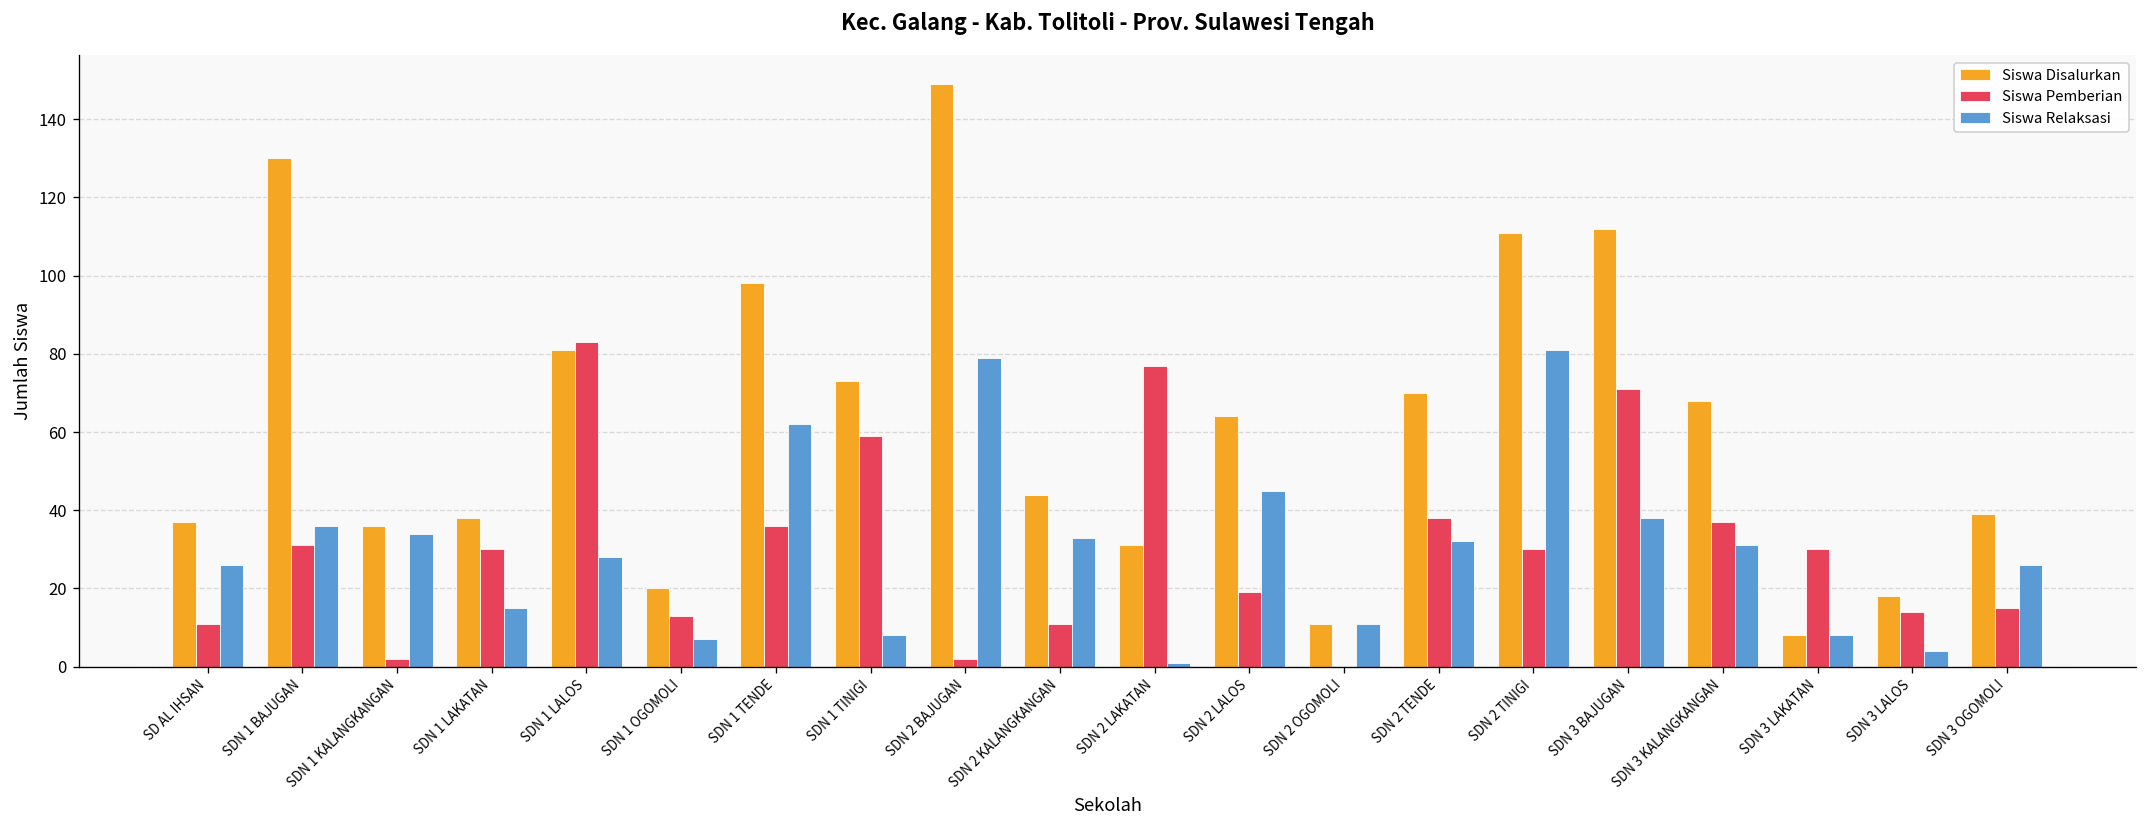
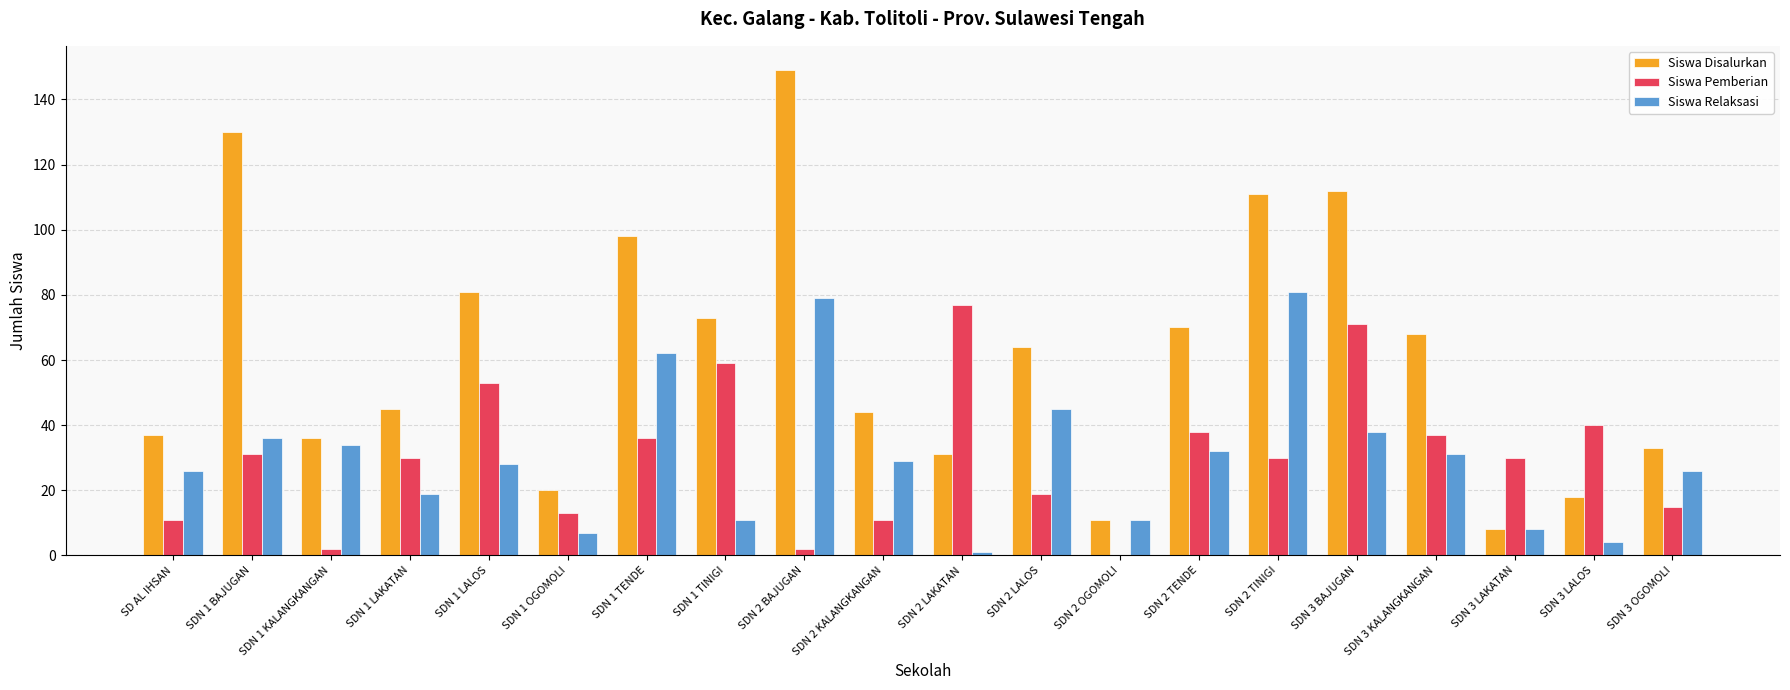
  {
    "Siswa Disalurkan": {
      "SD AL IHSAN": 37,
      "SDN 1 BAJUGAN": 130,
      "SDN 1 KALANGKANGAN": 36,
-     "SDN 1 LAKATAN": 38,
+     "SDN 1 LAKATAN": 45,
      "SDN 1 LALOS": 81,
      "SDN 1 OGOMOLI": 20,
      "SDN 1 TENDE": 98,
      "SDN 1 TINIGI": 73,
      "SDN 2 BAJUGAN": 149,
      "SDN 2 KALANGKANGAN": 44,
      "SDN 2 LAKATAN": 31,
      "SDN 2 LALOS": 64,
      "SDN 2 OGOMOLI": 11,
      "SDN 2 TENDE": 70,
      "SDN 2 TINIGI": 111,
      "SDN 3 BAJUGAN": 112,
      "SDN 3 KALANGKANGAN": 68,
      "SDN 3 LAKATAN": 8,
      "SDN 3 LALOS": 18,
-     "SDN 3 OGOMOLI": 39
+     "SDN 3 OGOMOLI": 33
    },
    "Siswa Pemberian": {
      "SD AL IHSAN": 11,
      "SDN 1 BAJUGAN": 31,
      "SDN 1 KALANGKANGAN": 2,
      "SDN 1 LAKATAN": 30,
-     "SDN 1 LALOS": 83,
+     "SDN 1 LALOS": 53,
      "SDN 1 OGOMOLI": 13,
      "SDN 1 TENDE": 36,
      "SDN 1 TINIGI": 59,
      "SDN 2 BAJUGAN": 2,
      "SDN 2 KALANGKANGAN": 11,
      "SDN 2 LAKATAN": 77,
      "SDN 2 LALOS": 19,
      "SDN 2 OGOMOLI": 0,
      "SDN 2 TENDE": 38,
      "SDN 2 TINIGI": 30,
      "SDN 3 BAJUGAN": 71,
      "SDN 3 KALANGKANGAN": 37,
      "SDN 3 LAKATAN": 30,
-     "SDN 3 LALOS": 14,
+     "SDN 3 LALOS": 40,
      "SDN 3 OGOMOLI": 15
    },
    "Siswa Relaksasi": {
      "SD AL IHSAN": 26,
      "SDN 1 BAJUGAN": 36,
      "SDN 1 KALANGKANGAN": 34,
-     "SDN 1 LAKATAN": 15,
+     "SDN 1 LAKATAN": 19,
      "SDN 1 LALOS": 28,
      "SDN 1 OGOMOLI": 7,
      "SDN 1 TENDE": 62,
-     "SDN 1 TINIGI": 8,
+     "SDN 1 TINIGI": 11,
      "SDN 2 BAJUGAN": 79,
-     "SDN 2 KALANGKANGAN": 33,
+     "SDN 2 KALANGKANGAN": 29,
      "SDN 2 LAKATAN": 1,
      "SDN 2 LALOS": 45,
      "SDN 2 OGOMOLI": 11,
      "SDN 2 TENDE": 32,
      "SDN 2 TINIGI": 81,
      "SDN 3 BAJUGAN": 38,
      "SDN 3 KALANGKANGAN": 31,
      "SDN 3 LAKATAN": 8,
      "SDN 3 LALOS": 4,
      "SDN 3 OGOMOLI": 26
    }
  }
